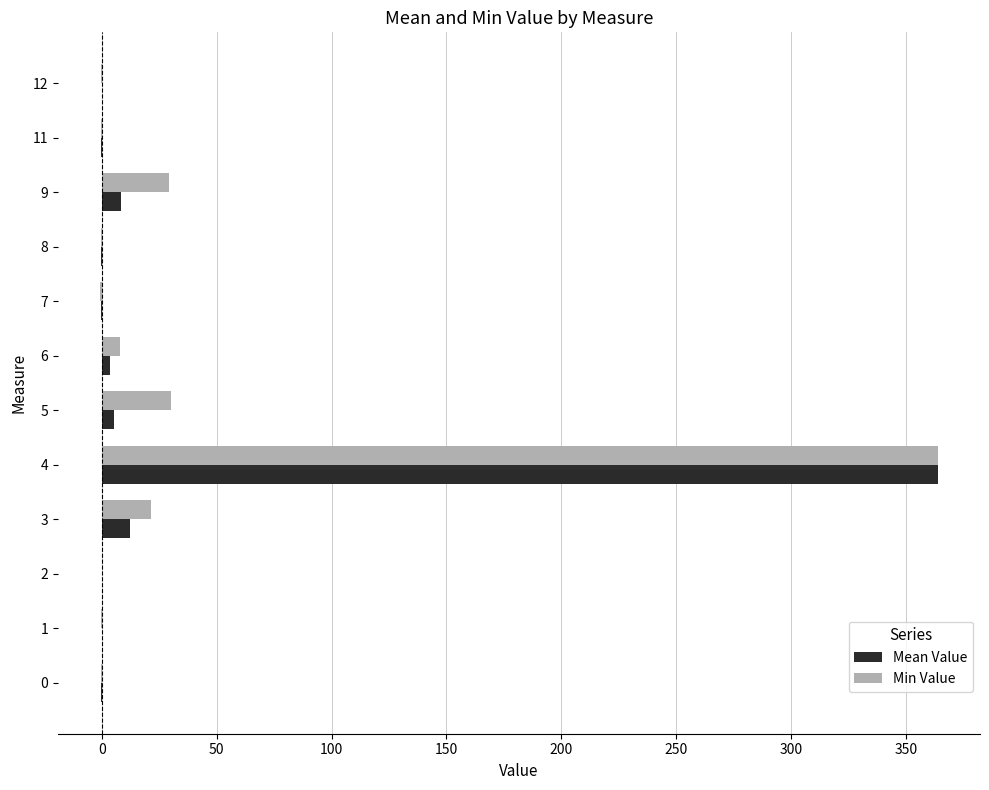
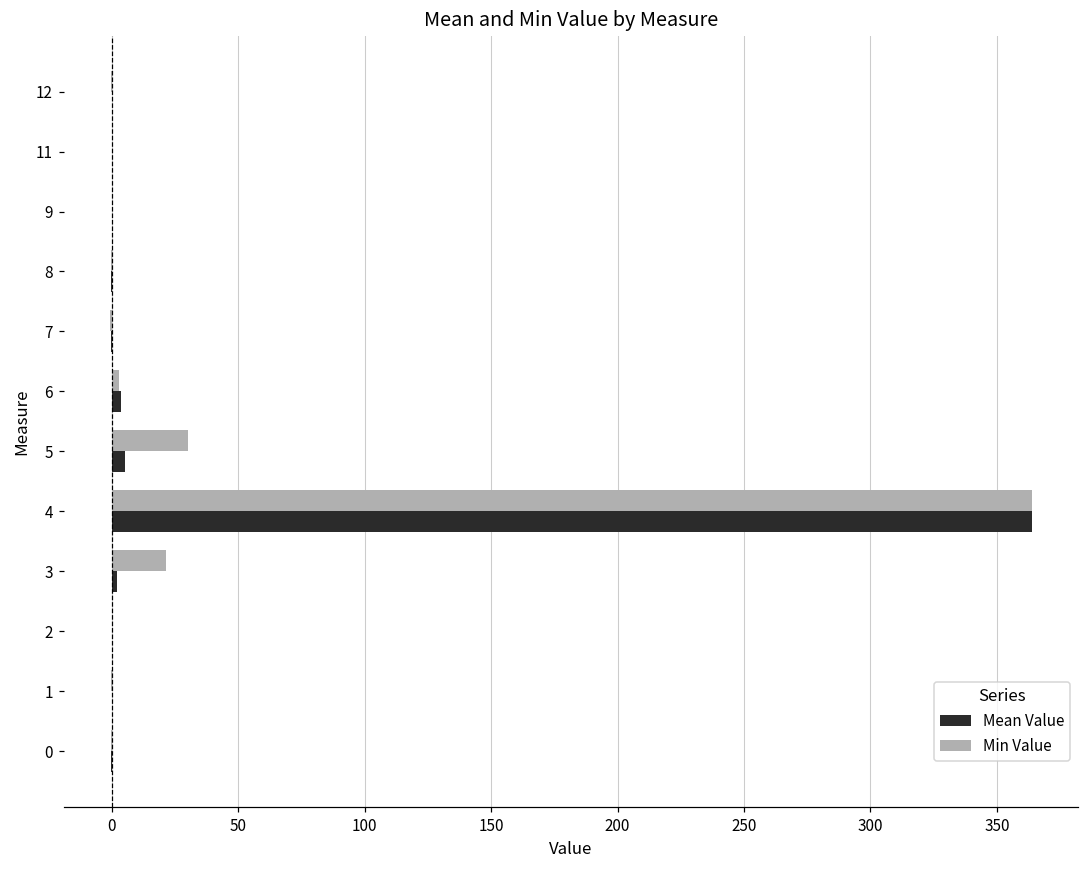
  {
    "Mean Value": {
-     "9": 9,
+     "9": 0,
      "6": 4,
      "5": 5,
      "4": 364,
-     "3": 12
+     "3": 2
    },
    "Min Value": {
-     "9": 30,
-     "6": 8,
+     "9": 0,
+     "6": 3,
      "5": 30,
      "4": 364,
      "3": 22
    }
  }
